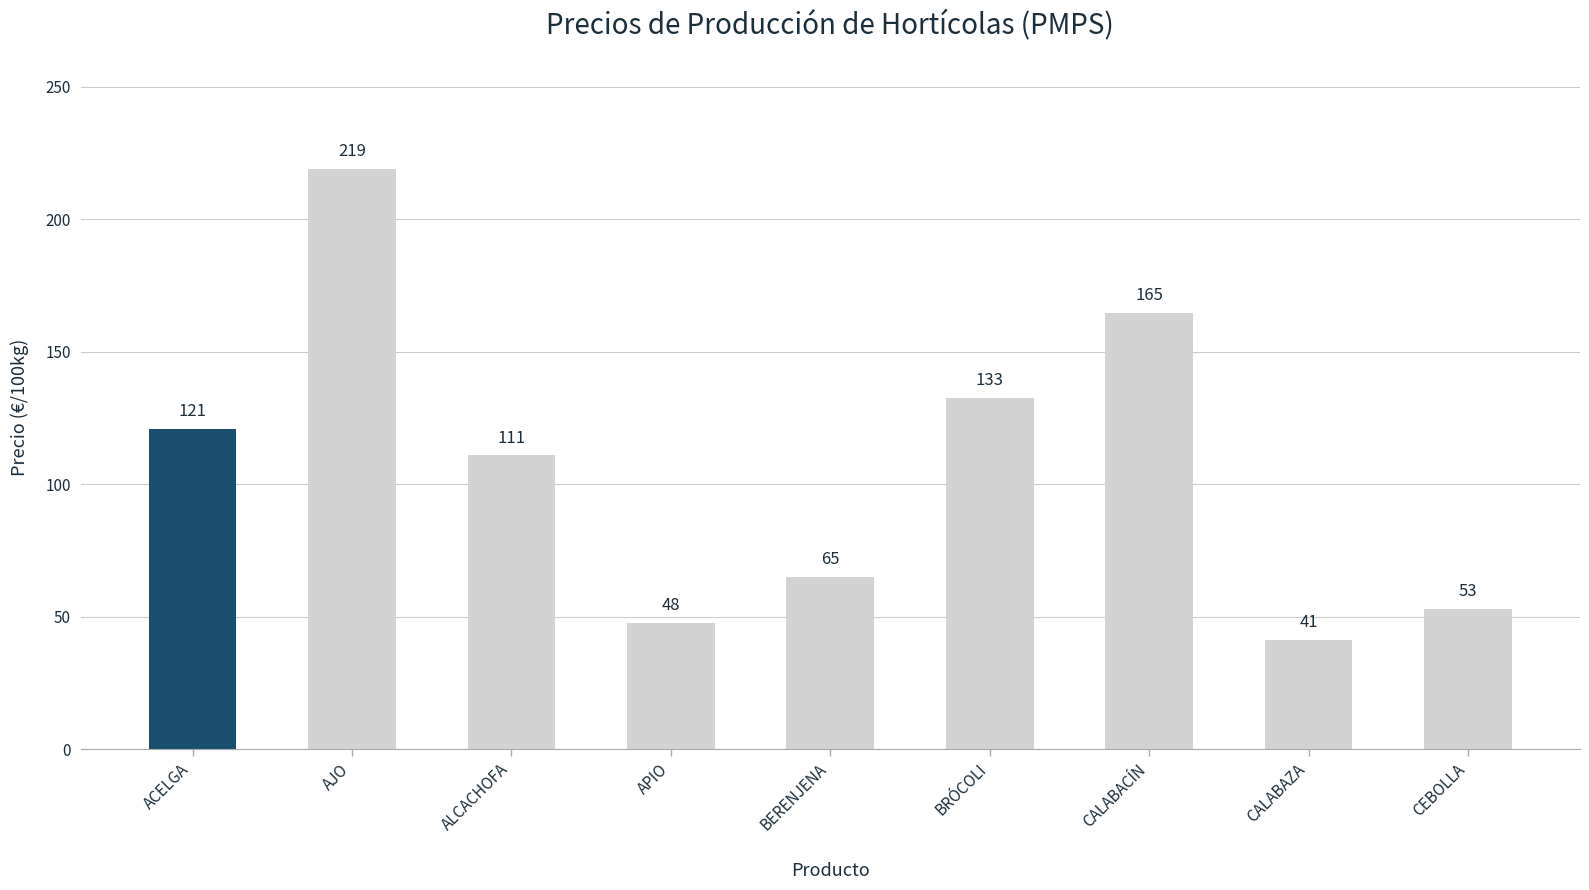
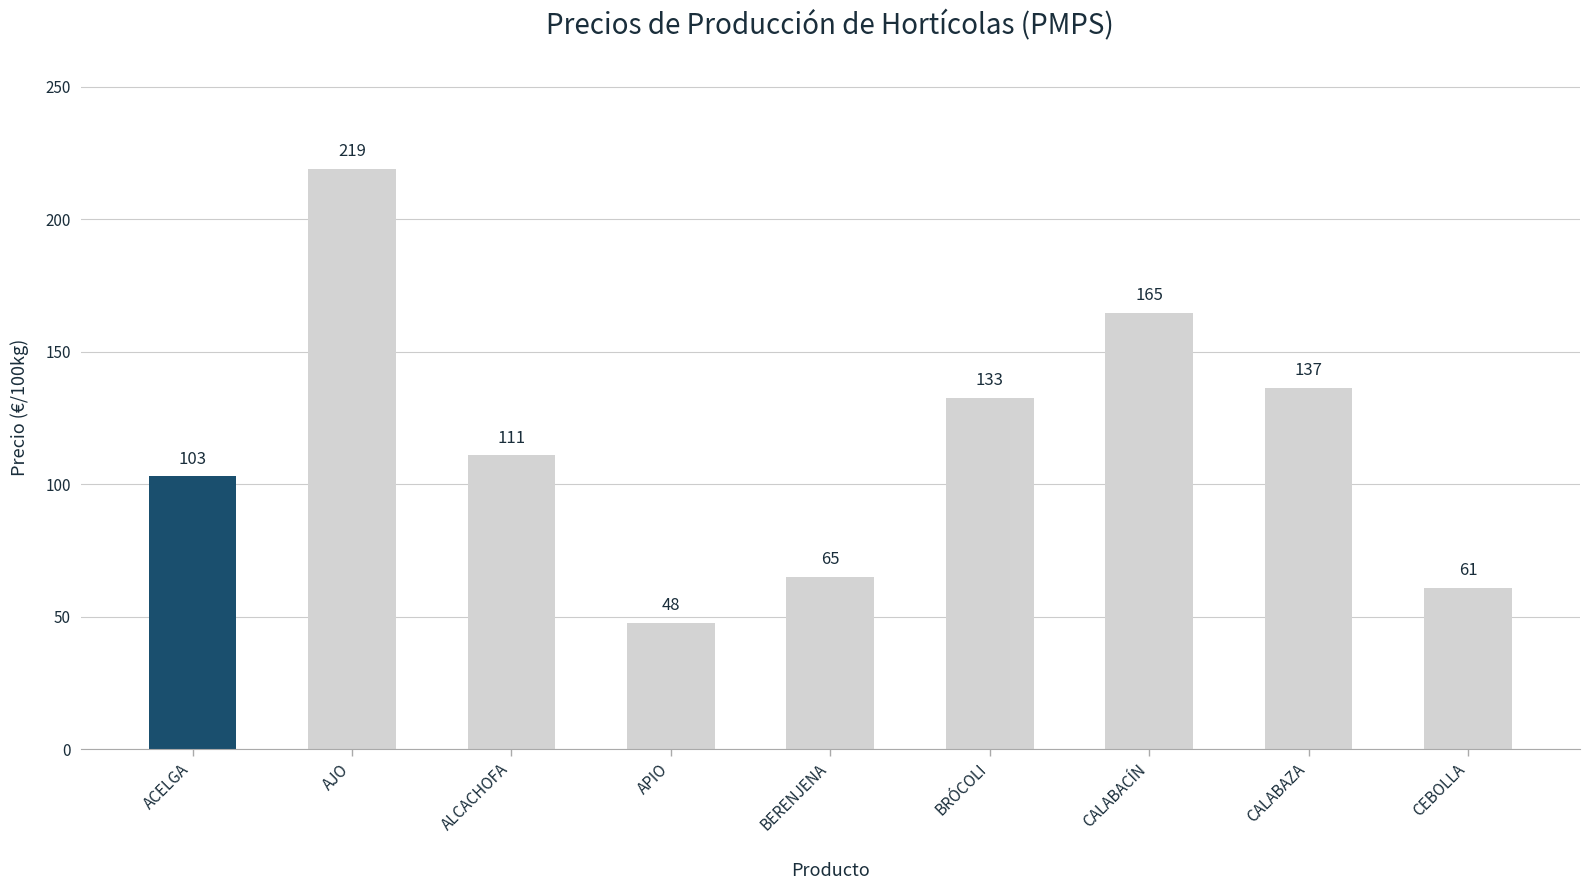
  {
-   "ACELGA": 121,
+   "ACELGA": 103,
    "AJO": 219,
    "ALCACHOFA": 111,
    "APIO": 48,
    "BERENJENA": 65,
    "BRÓCOLI": 133,
    "CALABACÍN": 165,
-   "CALABAZA": 41,
-   "CEBOLLA": 53
+   "CALABAZA": 137,
+   "CEBOLLA": 61
  }
